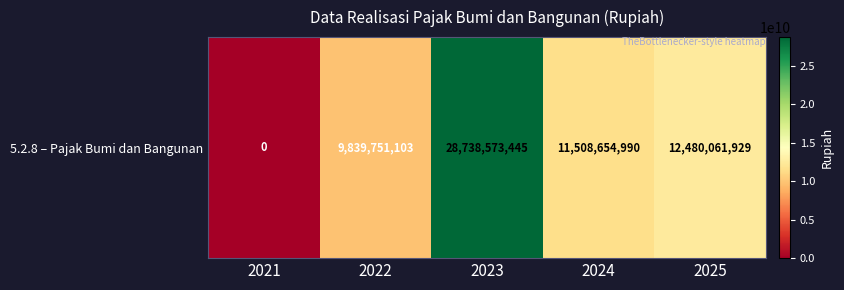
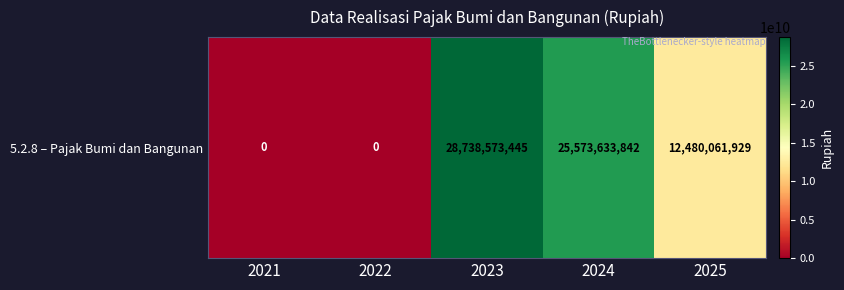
  {
    "5.2.8 – Pajak Bumi dan Bangunan": {
      "2021": "0",
-     "2022": "9,839,751,103",
+     "2022": "0",
      "2023": "28,738,573,445",
-     "2024": "11,508,654,990"
+     "2024": "25,573,633,842"
    }
  }
